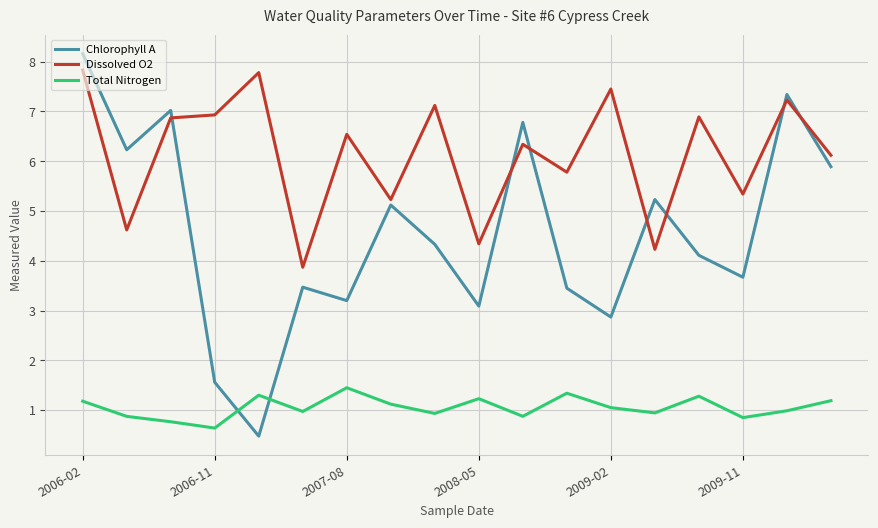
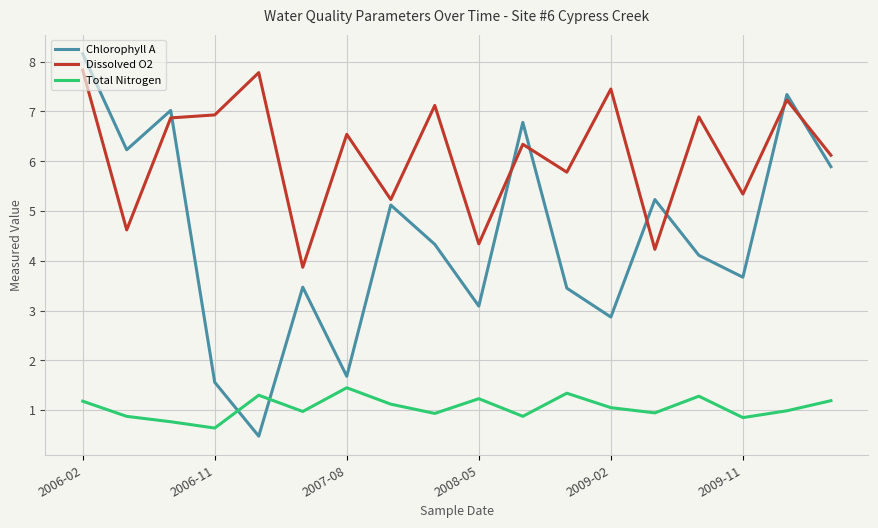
  {
    "Chlorophyll A": {
      "2006-11": 1.6,
-     "2007-08": 3.2,
+     "2007-08": 1.7,
      "2008-05": 3.1,
      "2009-02": 2.9,
      "2009-11": 3.7
    },
    "Dissolved O2": {
      "2006-11": 6.9,
      "2007-08": 6.5,
      "2008-05": 4.3,
      "2009-02": 7.5,
      "2009-11": 5.3
    },
    "Total Nitrogen": {
      "2006-02": 1.2,
      "2006-11": 0.6,
      "2007-08": 1.5,
      "2008-05": 1.2,
      "2009-02": 1.1,
      "2009-11": 0.9
    }
  }
